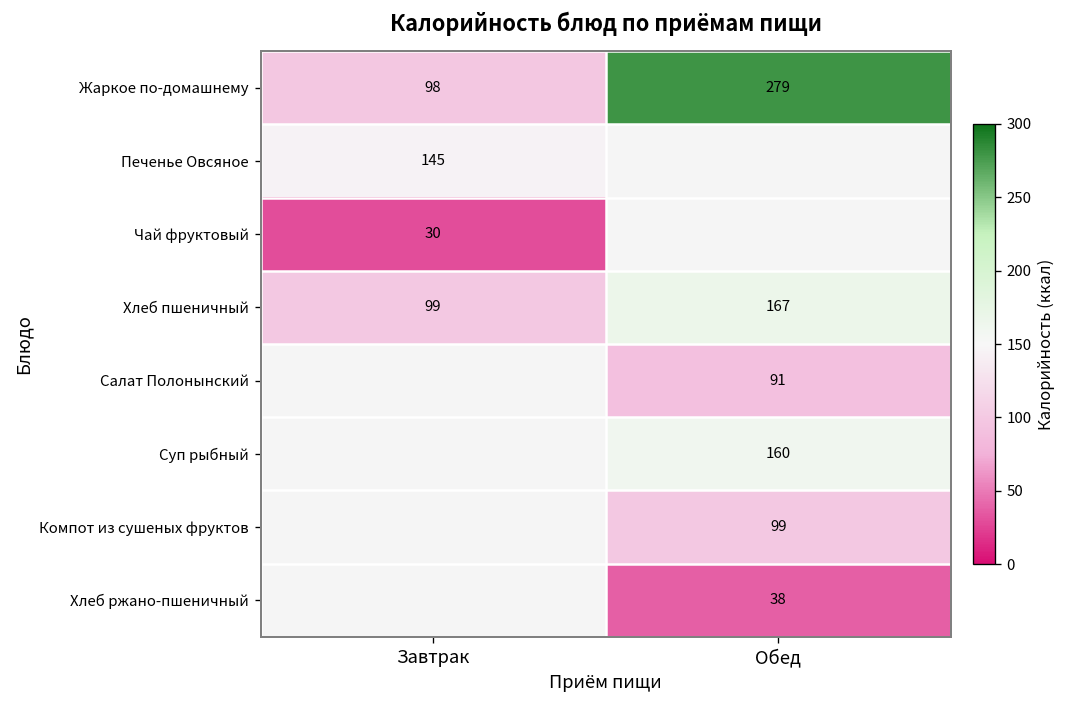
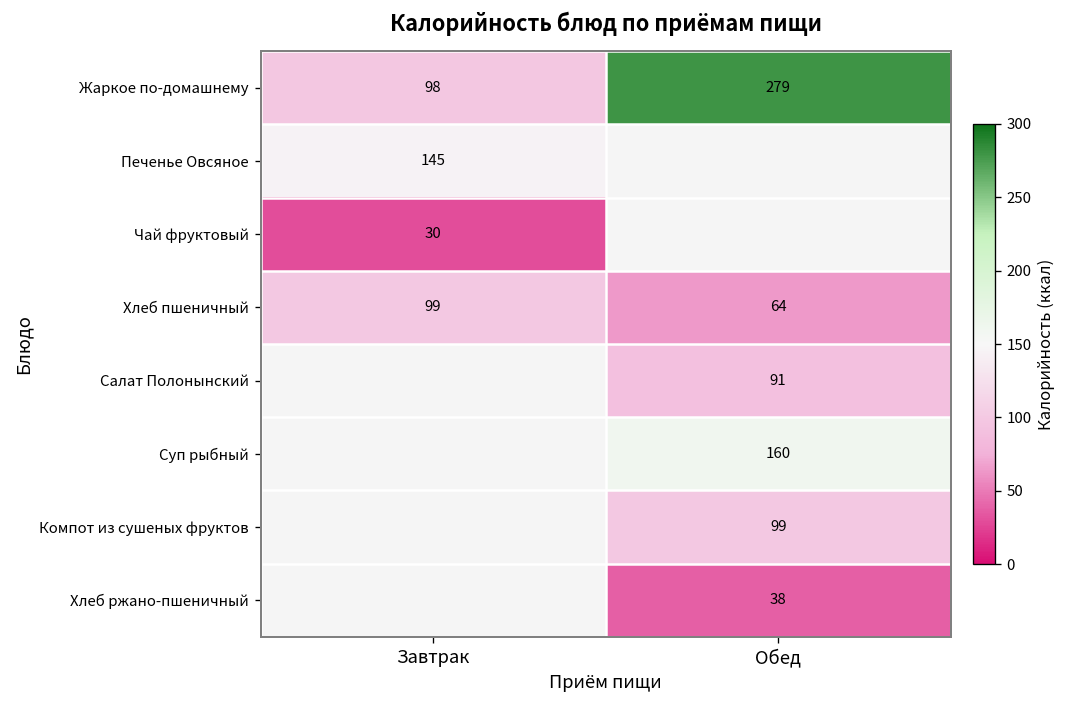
  {
    "Жаркое по-домашнему": {
      "Завтрак": 98,
      "Обед": 279
    },
    "Печенье Овсяное": {
      "Завтрак": 145
    },
    "Чай фруктовый": {
      "Завтрак": 30
    },
    "Хлеб пшеничный": {
      "Завтрак": 99,
-     "Обед": 167
+     "Обед": 64
    },
    "Салат Полонынский": {
      "Обед": 91
    },
    "Суп рыбный": {
      "Обед": 160
    },
    "Компот из сушеных фруктов": {
      "Обед": 99
    },
    "Хлеб ржано-пшеничный": {
      "Обед": 38
    }
  }
